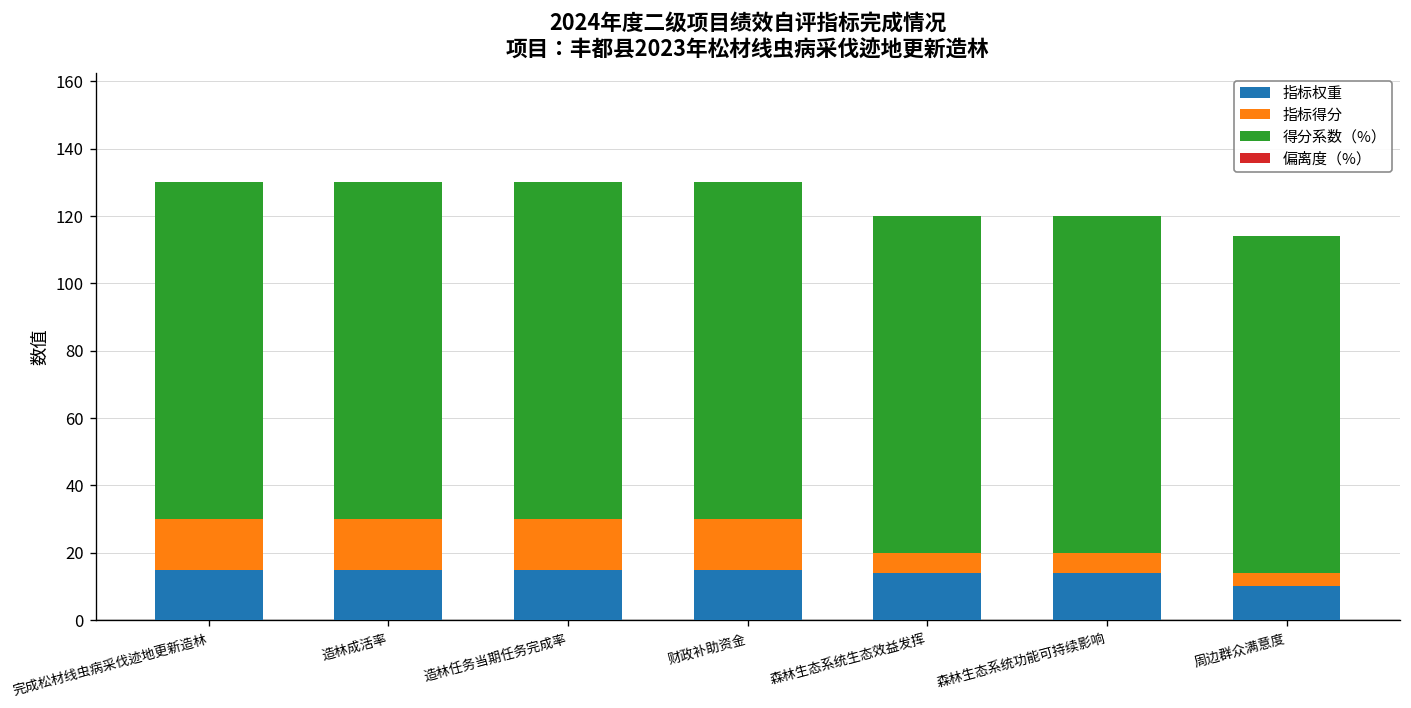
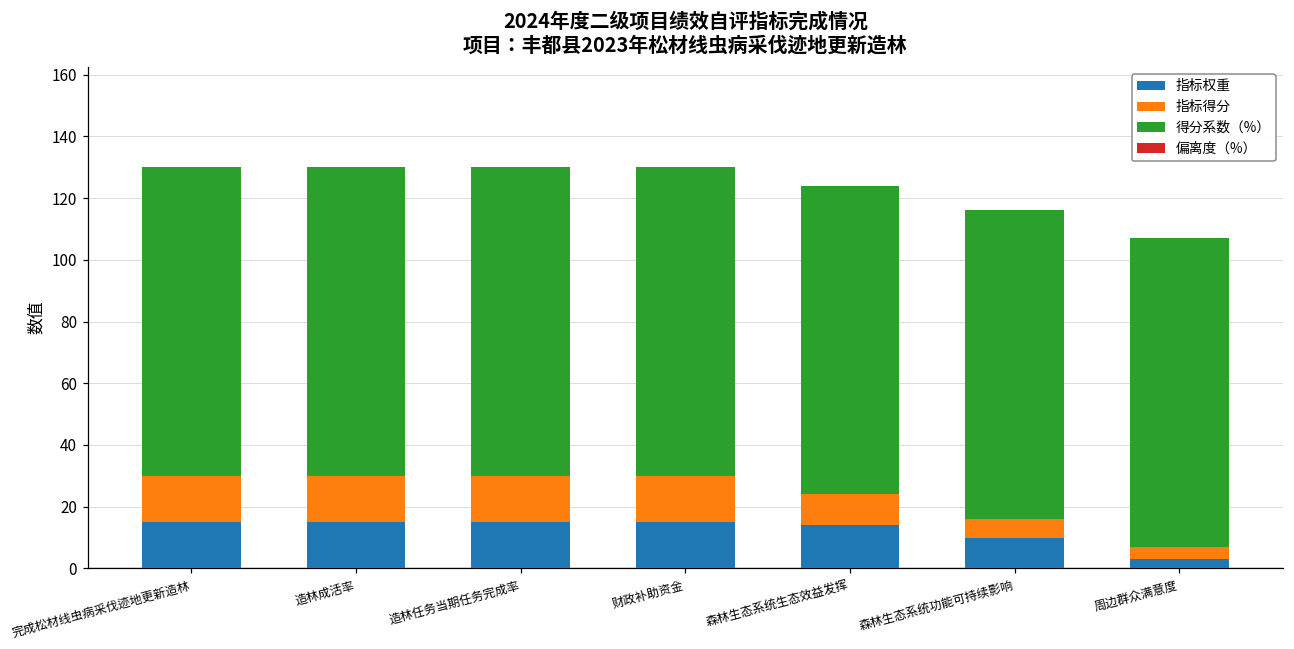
  {
    "指标权重": {
      "完成松材线虫病采伐迹地更新造林": 15,
      "造林成活率": 15,
      "造林任务当期任务完成率": 15,
      "财政补助资金": 15,
      "森林生态系统生态效益发挥": 14,
-     "森林生态系统功能可持续影响": 14,
-     "周边群众满意度": 10
+     "森林生态系统功能可持续影响": 10,
+     "周边群众满意度": 3
    },
    "指标得分": {
      "完成松材线虫病采伐迹地更新造林": 15,
      "造林成活率": 15,
      "造林任务当期任务完成率": 15,
      "财政补助资金": 15,
-     "森林生态系统生态效益发挥": 6,
+     "森林生态系统生态效益发挥": 10,
      "森林生态系统功能可持续影响": 6,
      "周边群众满意度": 4
    }
  }
